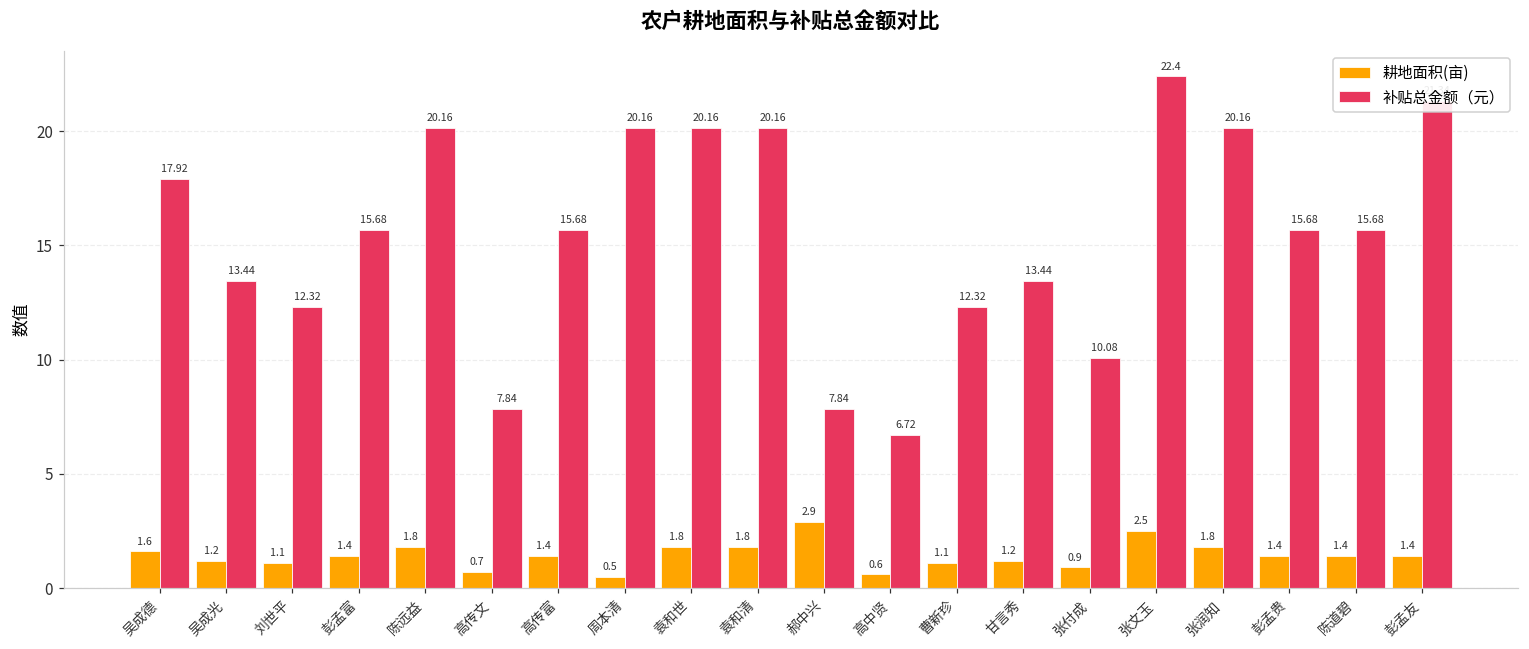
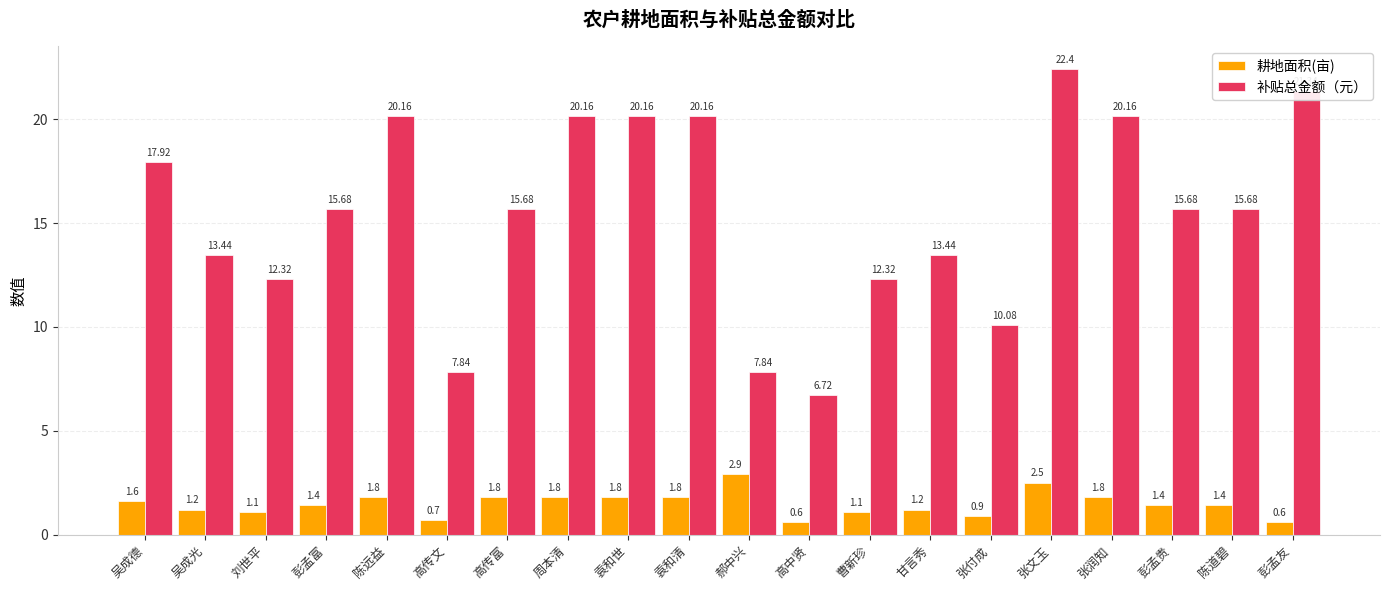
  {
    "耕地面积(亩)": {
      "吴成德": 1.6,
      "吴成光": 1.2,
      "刘世平": 1.1,
      "彭孟富": 1.4,
      "陈远益": 1.8,
      "高传文": 0.7,
-     "高传富": 1.4,
-     "周本清": 0.5,
+     "高传富": 1.8,
+     "周本清": 1.8,
      "袁和世": 1.8,
      "袁和清": 1.8,
      "郝中兴": 2.9,
      "高中贤": 0.6,
      "曹新珍": 1.1,
      "甘言秀": 1.2,
      "张付成": 0.9,
      "张文玉": 2.5,
      "张润知": 1.8,
      "彭孟贵": 1.4,
      "陈道碧": 1.4,
-     "彭孟友": 1.4
+     "彭孟友": 0.6
    },
    "补贴总金额（元）": {
      "吴成德": 17.92,
      "吴成光": 13.44,
      "刘世平": 12.32,
      "彭孟富": 15.68,
      "陈远益": 20.16,
      "高传文": 7.84,
      "高传富": 15.68,
      "周本清": 20.16,
      "袁和世": 20.16,
      "袁和清": 20.16,
      "郝中兴": 7.84,
      "高中贤": 6.72,
      "曹新珍": 12.32,
      "甘言秀": 13.44,
      "张付成": 10.08,
      "张文玉": 22.4,
      "张润知": 20.16,
      "彭孟贵": 15.68,
      "陈道碧": 15.68
    }
  }
